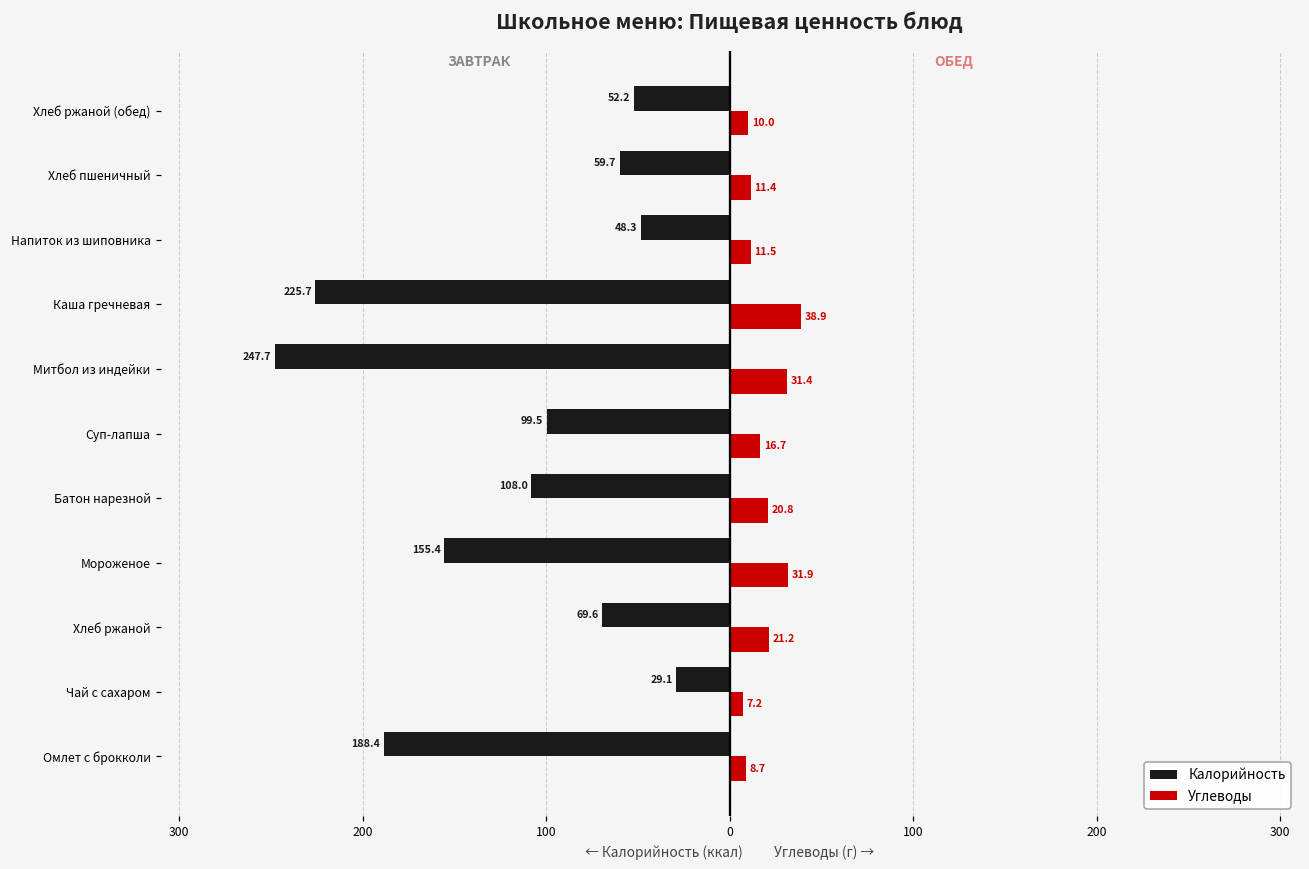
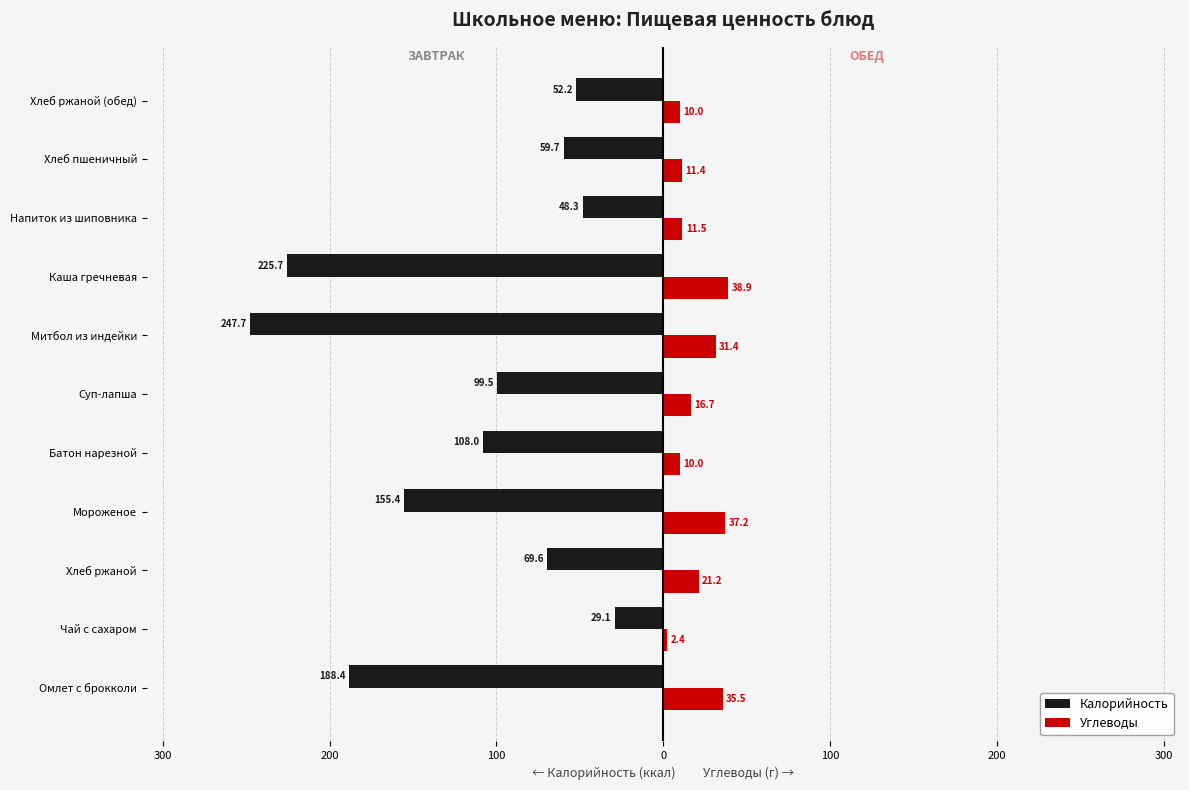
  {
    "Углеводы": {
      "Хлеб ржаной (обед)": 10.0,
      "Хлеб пшеничный": 11.4,
      "Напиток из шиповника": 11.5,
      "Каша гречневая": 38.9,
      "Митбол из индейки": 31.4,
      "Суп-лапша": 16.7,
-     "Батон нарезной": 20.8,
-     "Мороженое": 31.9,
+     "Батон нарезной": 10.0,
+     "Мороженое": 37.2,
      "Хлеб ржаной": 21.2,
-     "Чай с сахаром": 7.2,
-     "Омлет с брокколи": 8.7
+     "Чай с сахаром": 2.4,
+     "Омлет с брокколи": 35.5
    }
  }
